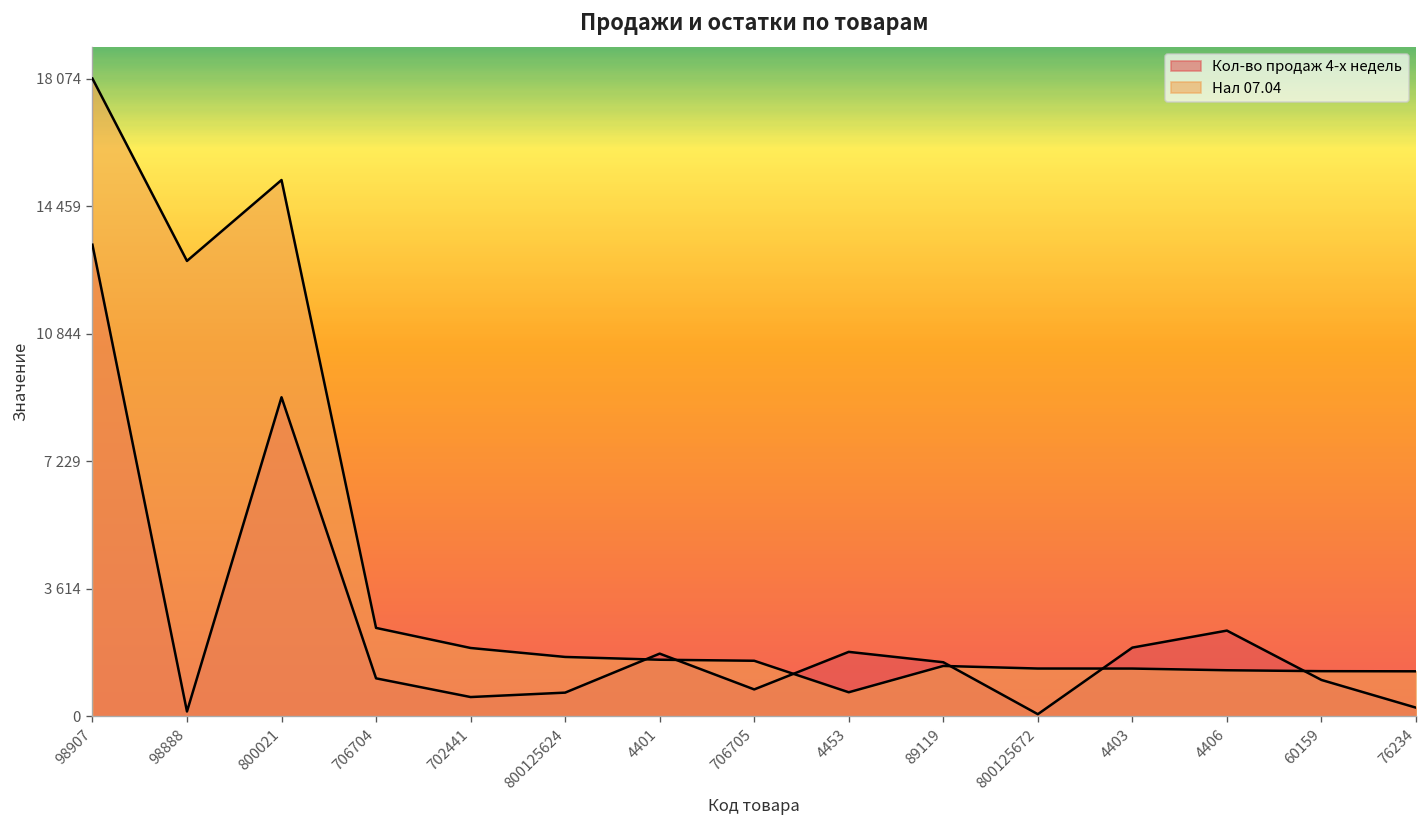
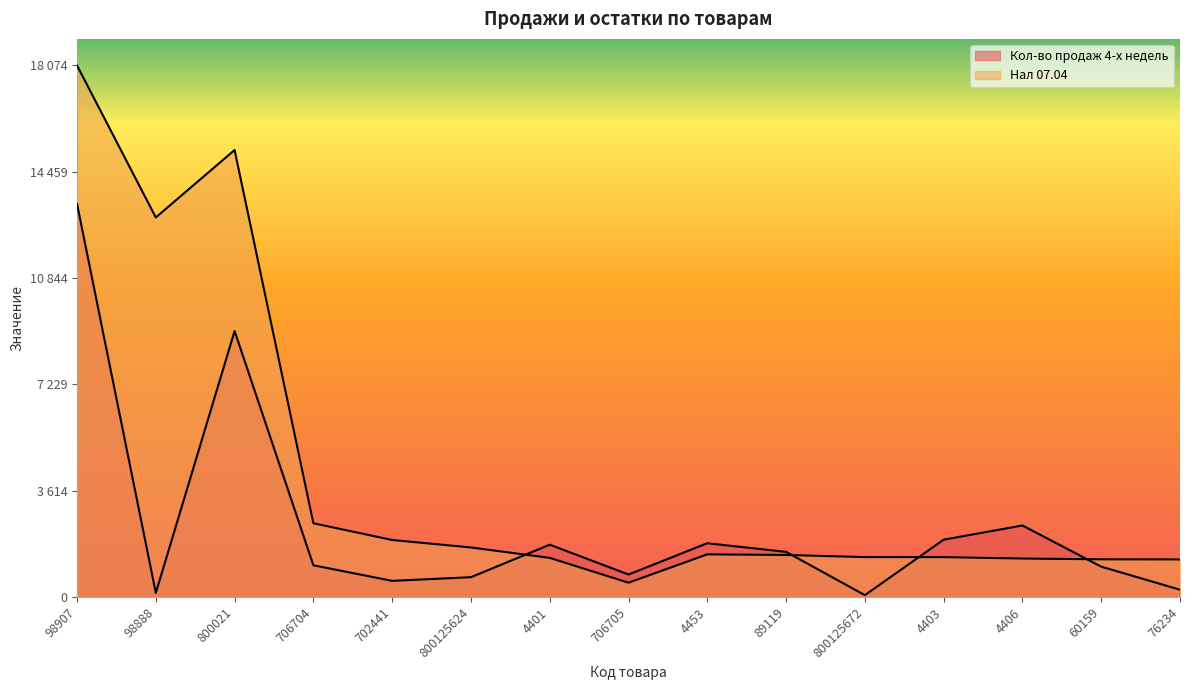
  {
    "Кол-во продаж 4-х недель": {
      "98907": 13400,
      "98888": 100,
      "800021": 9000,
      "706704": 1100,
      "702441": 500,
      "800125624": 700,
      "4401": 1800,
      "706705": 800,
      "4453": 1800,
      "89119": 1500,
      "800125672": 100,
      "4403": 1900,
      "4406": 2400,
      "60159": 1000,
      "76234": 200
    },
    "Нал 07.04": {
      "98907": 18100,
      "98888": 12900,
      "800021": 15200,
      "706704": 2500,
      "702441": 1900,
      "800125624": 1700,
-     "4401": 1600,
-     "706705": 1600,
-     "4453": 700,
+     "4401": 1300,
+     "706705": 500,
+     "4453": 1400,
      "89119": 1400,
      "800125672": 1400,
      "4403": 1400,
      "4406": 1300,
      "60159": 1300,
      "76234": 1300
    }
  }
